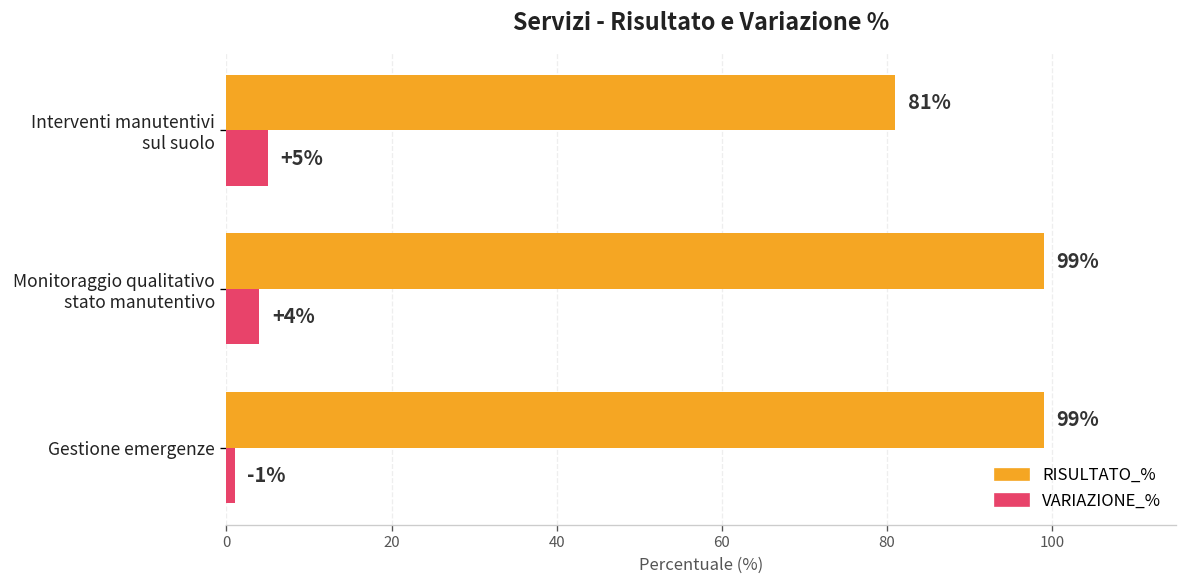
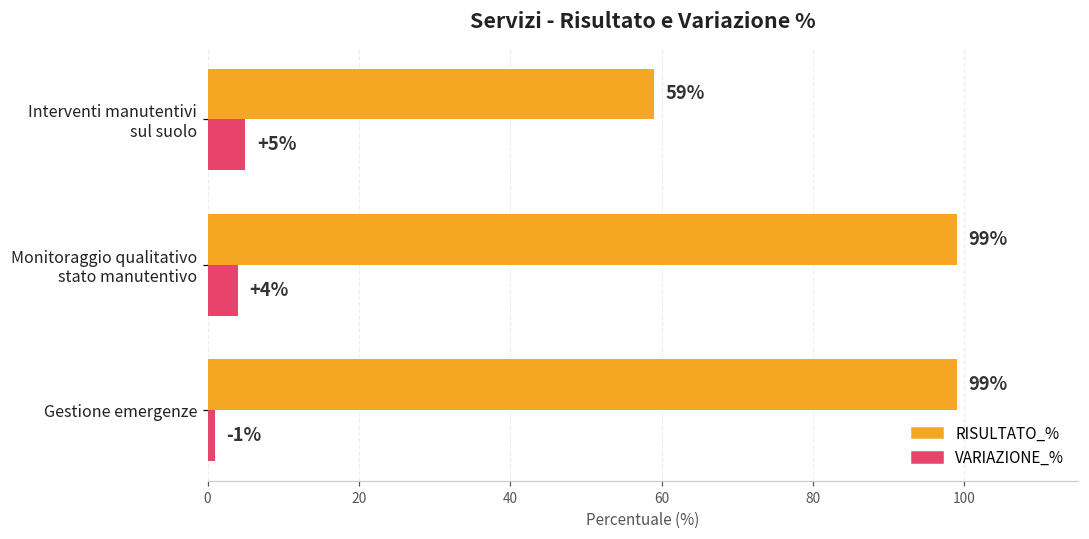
  {
    "RISULTATO_%": {
-     "Interventi manutentivi sul suolo": "81%",
+     "Interventi manutentivi sul suolo": "59%",
      "Monitoraggio qualitativo stato manutentivo": "99%",
      "Gestione emergenze": "99%"
    },
    "VARIAZIONE_%": {
      "Interventi manutentivi sul suolo": "+5%",
      "Monitoraggio qualitativo stato manutentivo": "+4%"
    }
  }
